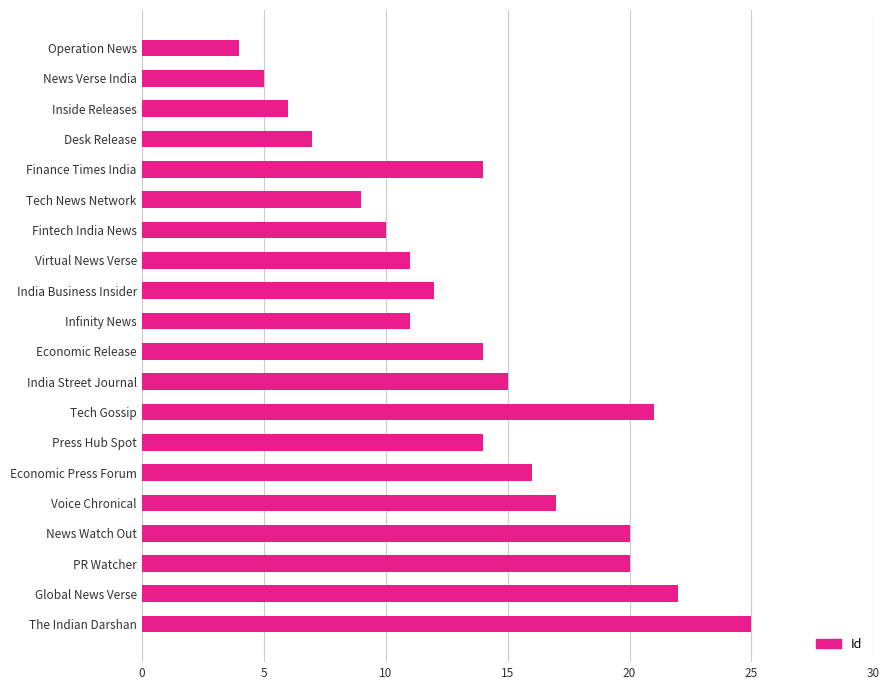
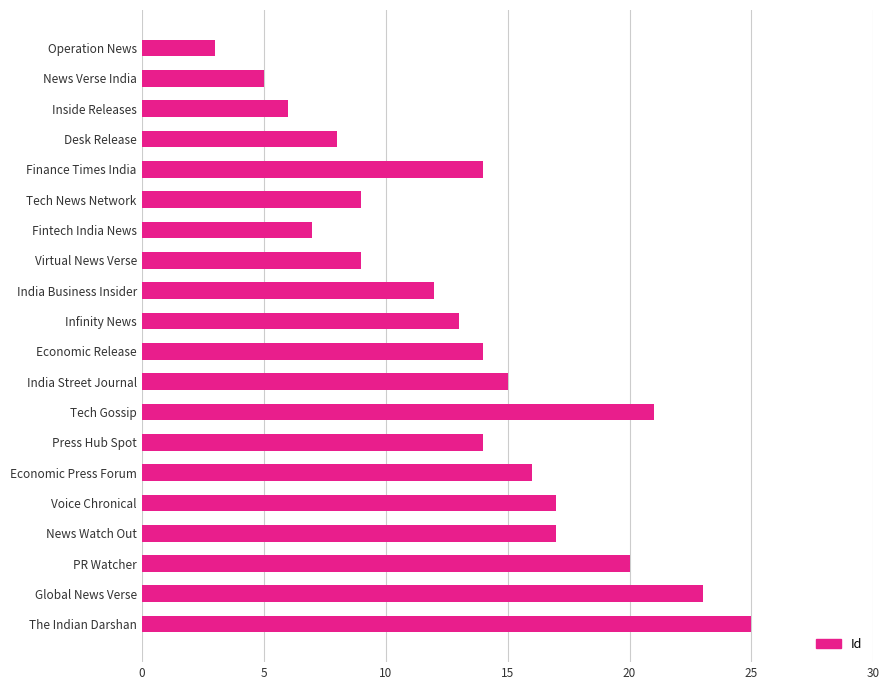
  {
-   "Operation News": 4,
+   "Operation News": 3,
    "News Verse India": 5,
    "Inside Releases": 6,
-   "Desk Release": 7,
+   "Desk Release": 8,
    "Finance Times India": 14,
    "Tech News Network": 9,
-   "Fintech India News": 10,
-   "Virtual News Verse": 11,
+   "Fintech India News": 7,
+   "Virtual News Verse": 9,
    "India Business Insider": 12,
-   "Infinity News": 11,
+   "Infinity News": 13,
    "Economic Release": 14,
    "India Street Journal": 15,
    "Tech Gossip": 21,
    "Press Hub Spot": 14,
    "Economic Press Forum": 16,
    "Voice Chronical": 17,
-   "News Watch Out": 20,
+   "News Watch Out": 17,
    "PR Watcher": 20,
-   "Global News Verse": 22,
+   "Global News Verse": 23,
    "The Indian Darshan": 25
  }
